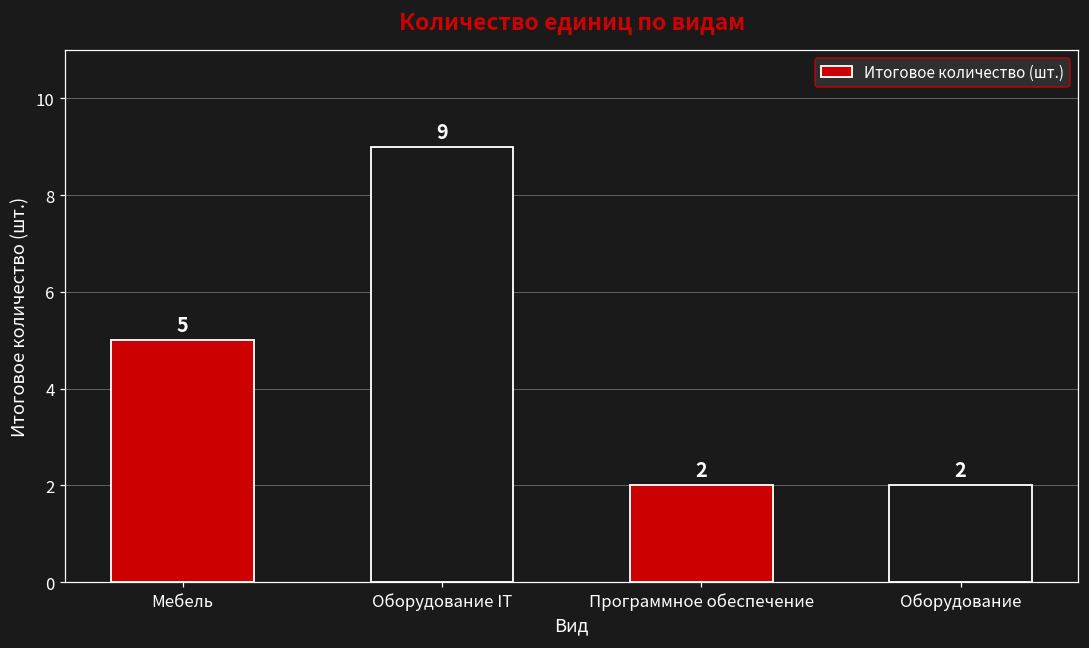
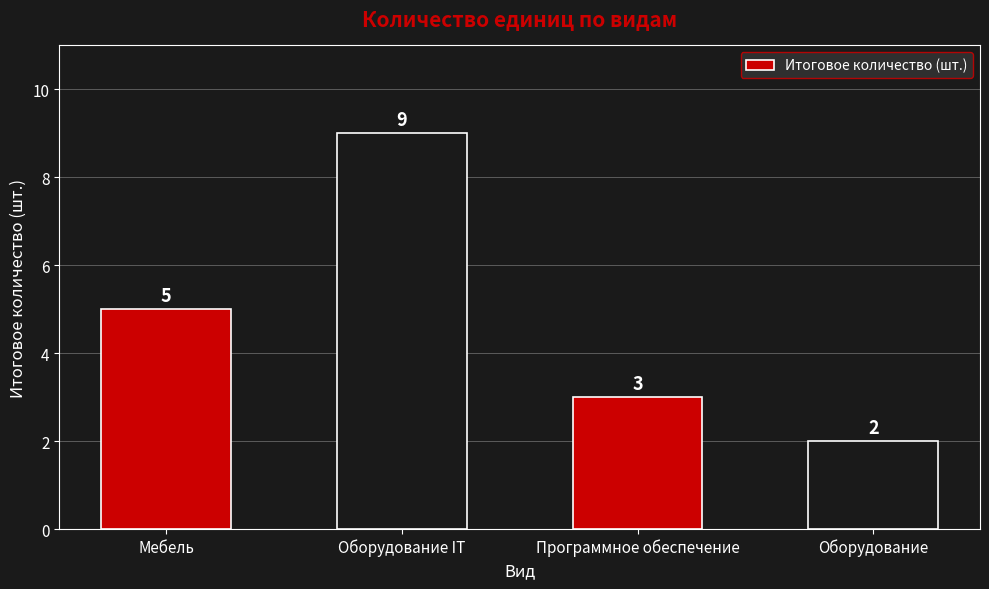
  {
    "Мебель": 5,
    "Оборудование IT": 9,
-   "Программное обеспечение": 2,
+   "Программное обеспечение": 3,
    "Оборудование": 2
  }
